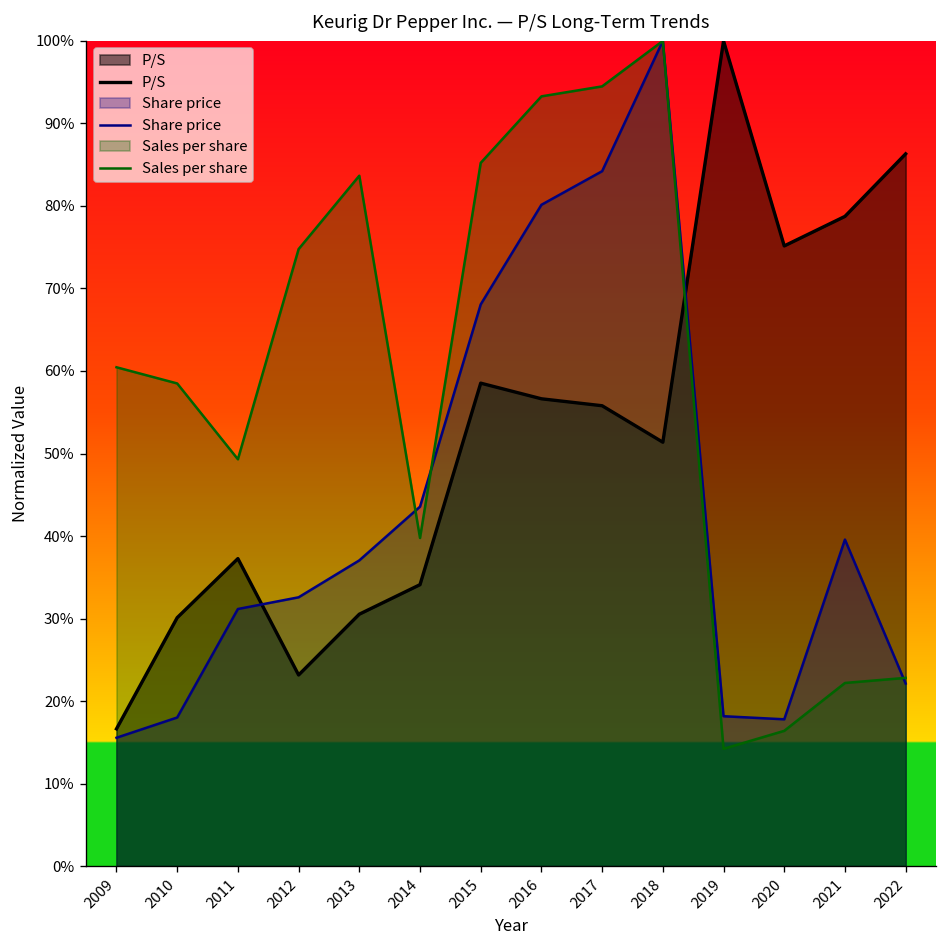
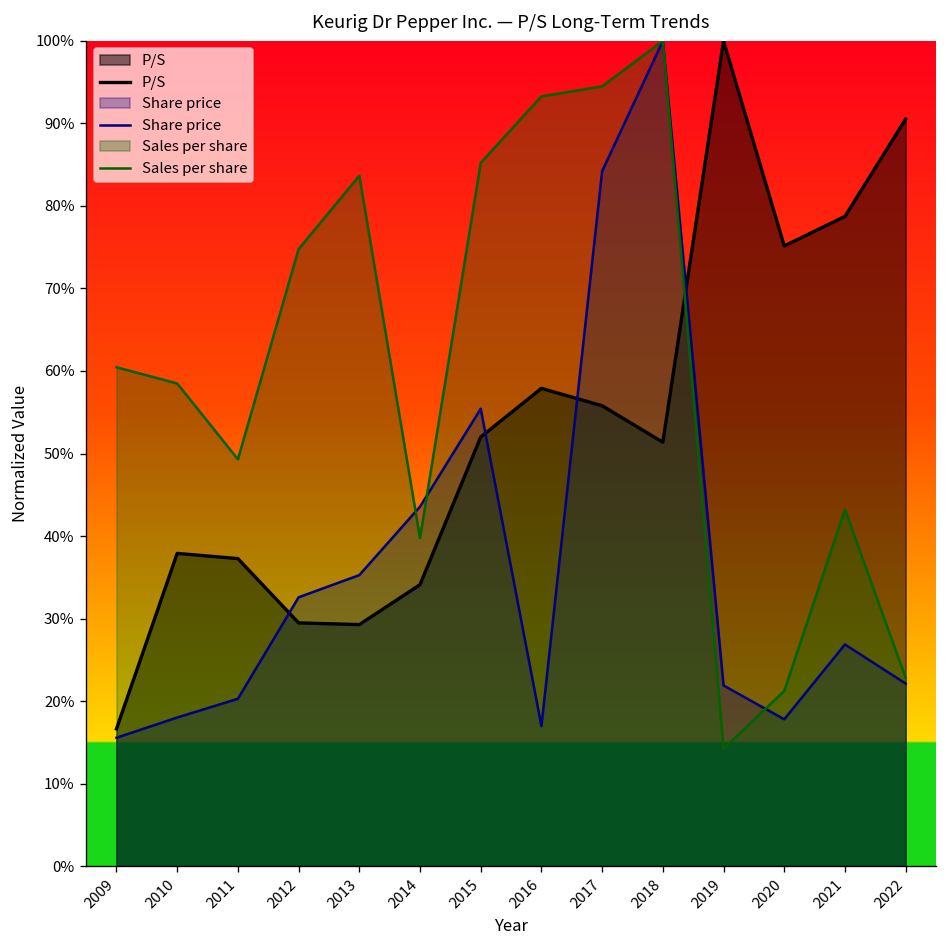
  {
    "P/S": {
      "2009": "17%",
-     "2010": "30%",
+     "2010": "38%",
      "2011": "37%",
-     "2012": "23%",
-     "2013": "31%",
+     "2012": "29%",
+     "2013": "29%",
      "2014": "34%",
-     "2015": "59%",
-     "2016": "57%",
+     "2015": "52%",
+     "2016": "58%",
      "2017": "56%",
      "2018": "51%",
      "2019": "100%",
      "2020": "75%",
      "2021": "79%",
-     "2022": "86%"
+     "2022": "91%"
    },
    "Share price": {
      "2009": "16%",
      "2010": "18%",
-     "2011": "31%",
+     "2011": "20%",
      "2012": "33%",
-     "2013": "37%",
+     "2013": "35%",
      "2014": "44%",
-     "2015": "68%",
-     "2016": "80%",
+     "2015": "55%",
+     "2016": "17%",
      "2017": "84%",
-     "2019": "18%",
+     "2019": "22%",
      "2020": "18%",
-     "2021": "40%",
+     "2021": "27%",
      "2022": "22%"
    },
    "Sales per share": {
      "2009": "60%",
      "2010": "58%",
      "2011": "49%",
      "2012": "75%",
      "2013": "84%",
      "2014": "40%",
      "2015": "85%",
      "2016": "93%",
      "2017": "94%",
      "2019": "14%",
-     "2020": "16%",
-     "2021": "22%",
+     "2020": "21%",
+     "2021": "43%",
      "2022": "23%"
    }
  }
